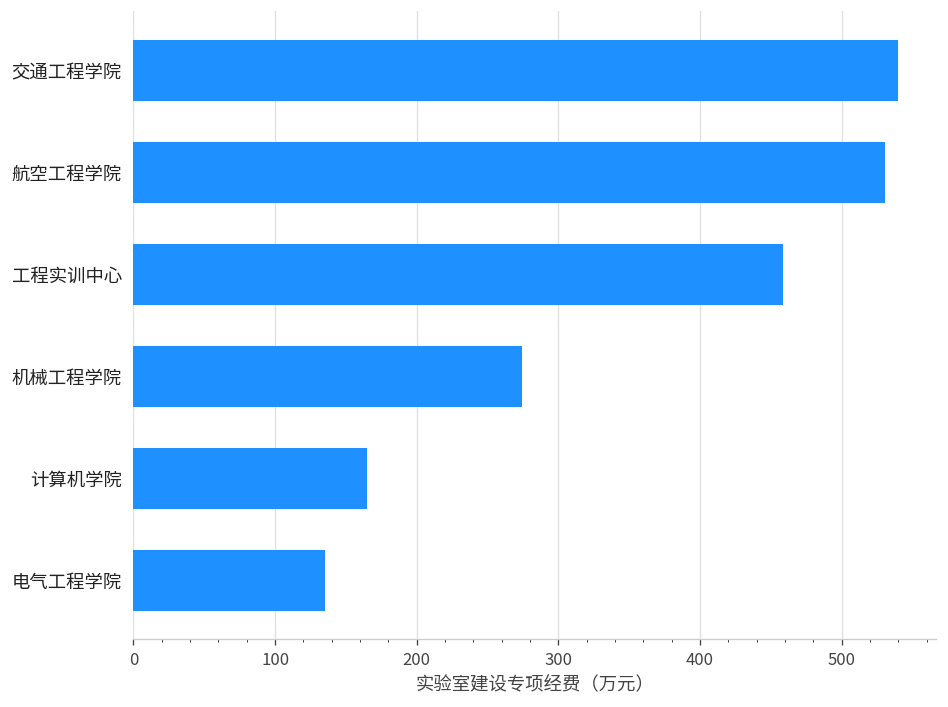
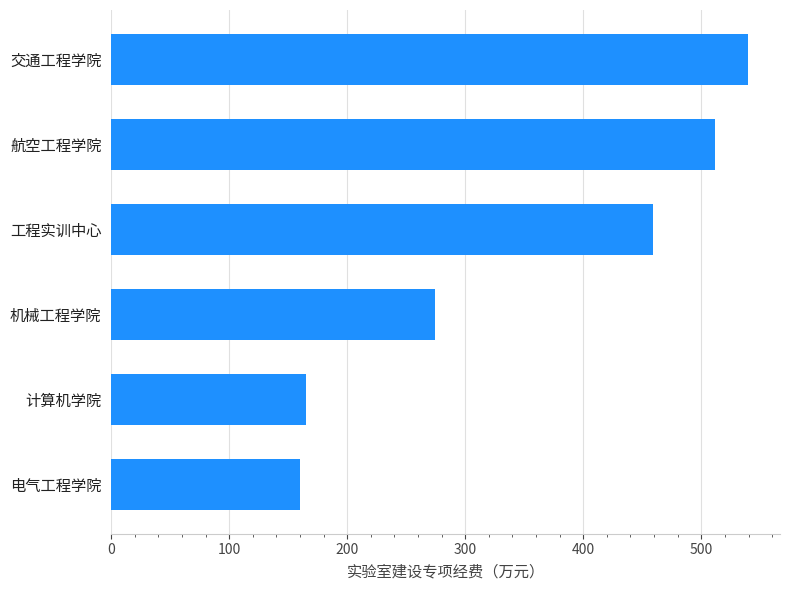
  {
    "交通工程学院": 540,
-   "航空工程学院": 531,
+   "航空工程学院": 512,
    "工程实训中心": 459,
    "机械工程学院": 274,
    "计算机学院": 165,
-   "电气工程学院": 135
+   "电气工程学院": 160
  }
